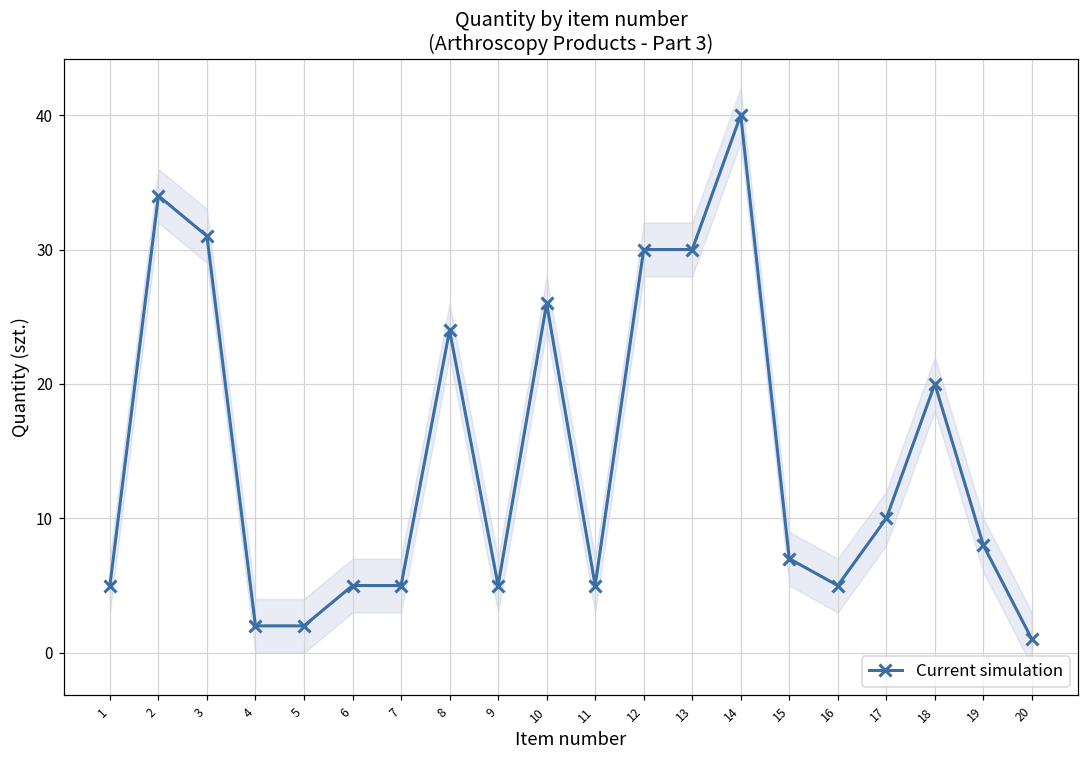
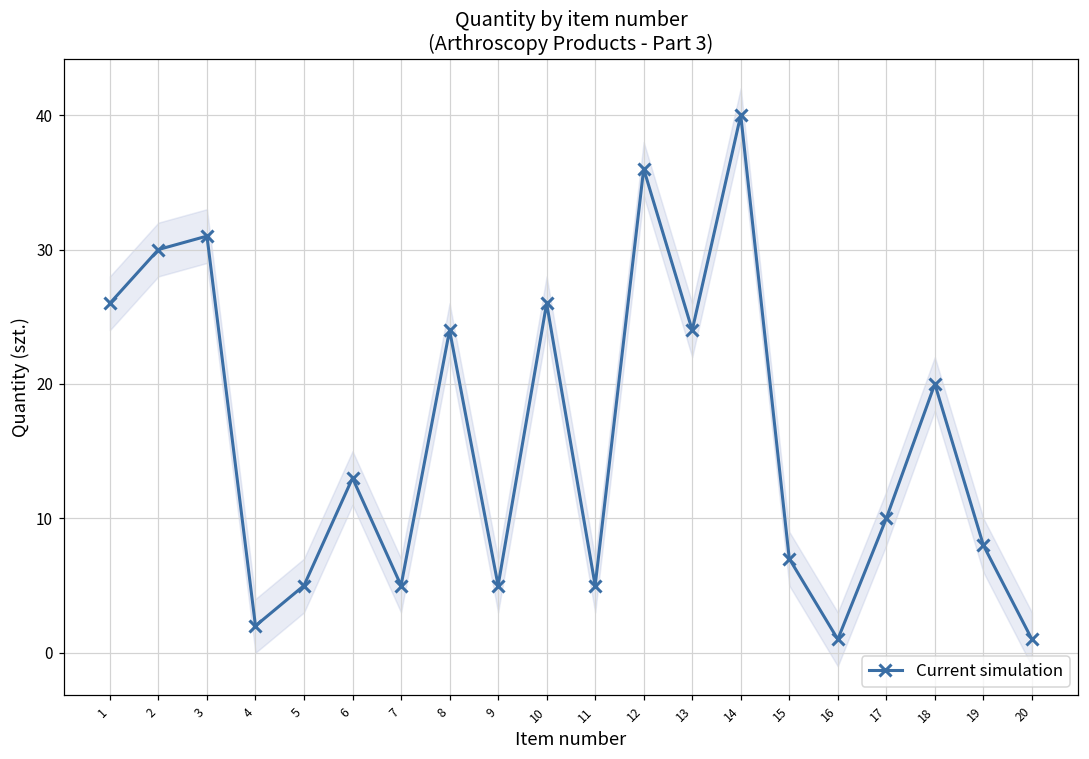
  {
    "Current simulation": {
-     "1": 5,
-     "2": 34,
+     "1": 26,
+     "2": 30,
      "3": 31,
      "4": 2,
-     "5": 2,
-     "6": 5,
+     "5": 5,
+     "6": 13,
      "7": 5,
      "8": 24,
      "9": 5,
      "10": 26,
      "11": 5,
-     "12": 30,
-     "13": 30,
+     "12": 36,
+     "13": 24,
      "14": 40,
      "15": 7,
-     "16": 5,
+     "16": 1,
      "17": 10,
      "18": 20,
      "19": 8,
      "20": 1
    }
  }
